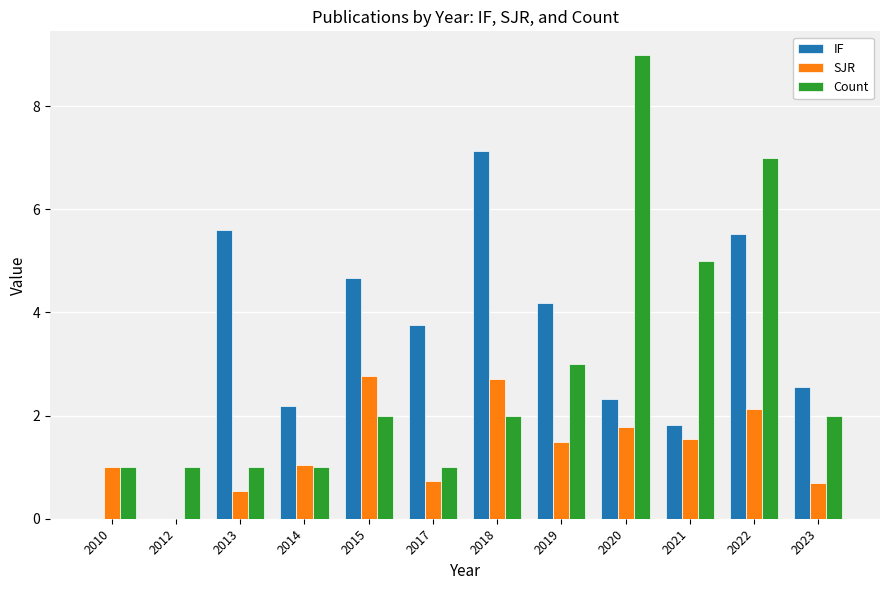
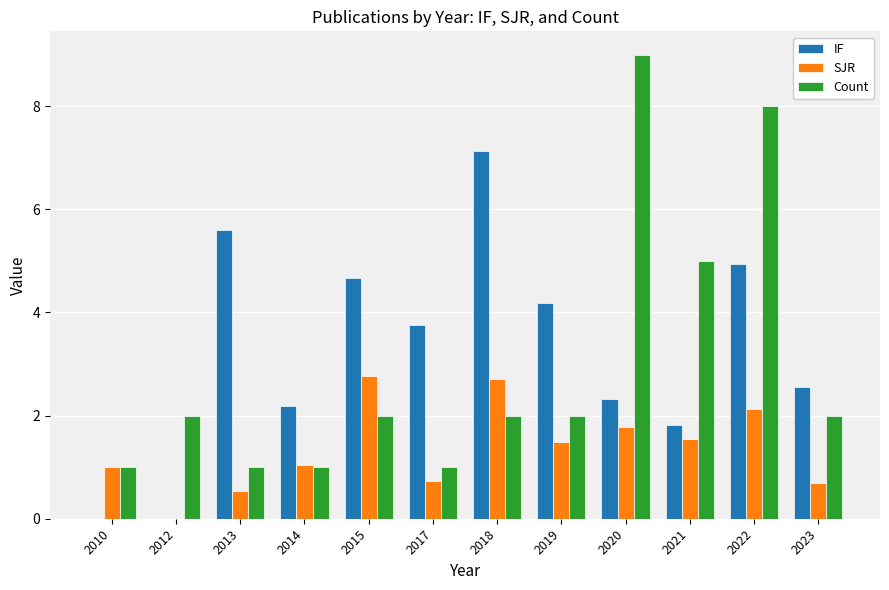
  {
    "IF": {
      "2010": 0.0,
      "2012": 0.0,
      "2013": 5.6,
      "2014": 2.2,
      "2015": 4.7,
      "2017": 3.8,
      "2018": 7.1,
      "2019": 4.2,
      "2020": 2.3,
      "2021": 1.8,
-     "2022": 5.5,
+     "2022": 4.9,
      "2023": 2.6
    },
    "SJR": {
      "2010": 1.0,
      "2012": 0.0,
      "2013": 0.5,
      "2014": 1.0,
      "2015": 2.8,
      "2017": 0.7,
      "2018": 2.7,
      "2019": 1.5,
      "2020": 1.8,
      "2021": 1.5,
      "2022": 2.1,
      "2023": 0.7
    },
    "Count": {
      "2010": 1,
-     "2012": 1,
+     "2012": 2,
      "2013": 1,
      "2014": 1,
      "2015": 2,
      "2017": 1,
      "2018": 2,
-     "2019": 3,
+     "2019": 2,
      "2020": 9,
      "2021": 5,
-     "2022": 7,
+     "2022": 8,
      "2023": 2
    }
  }
